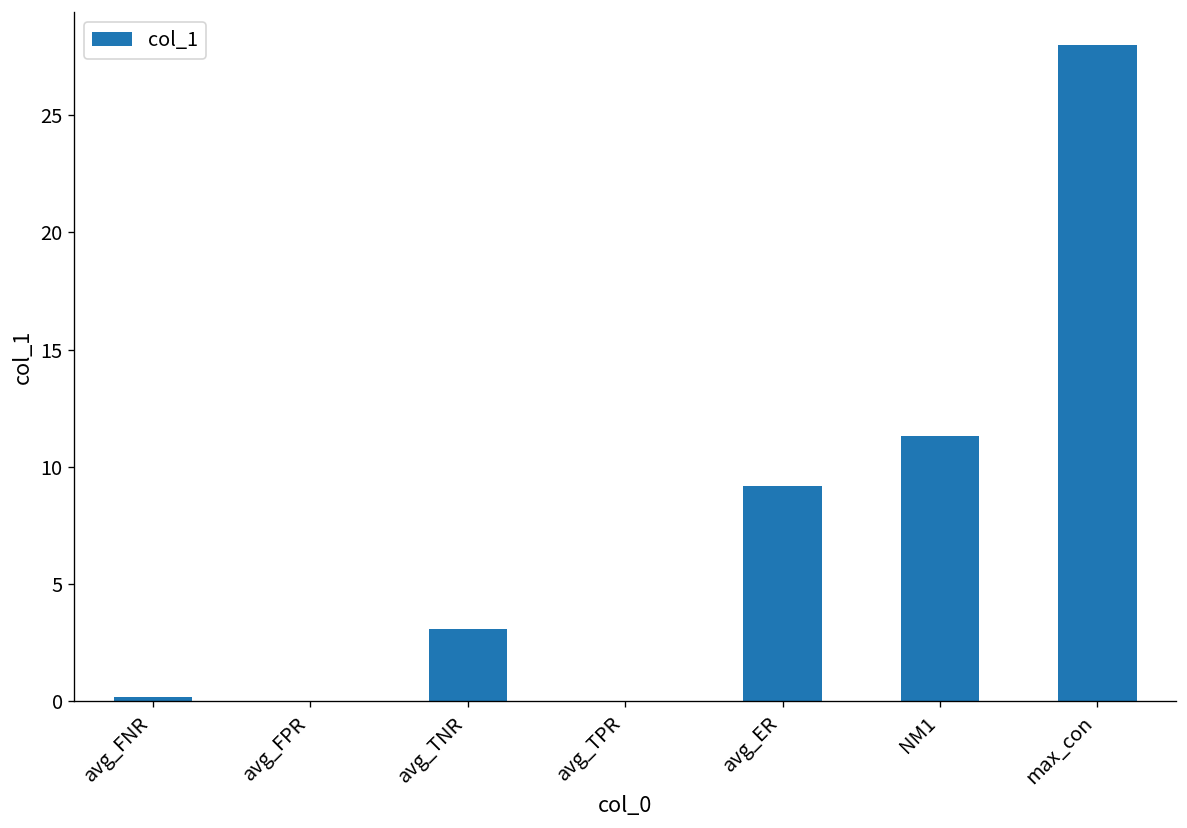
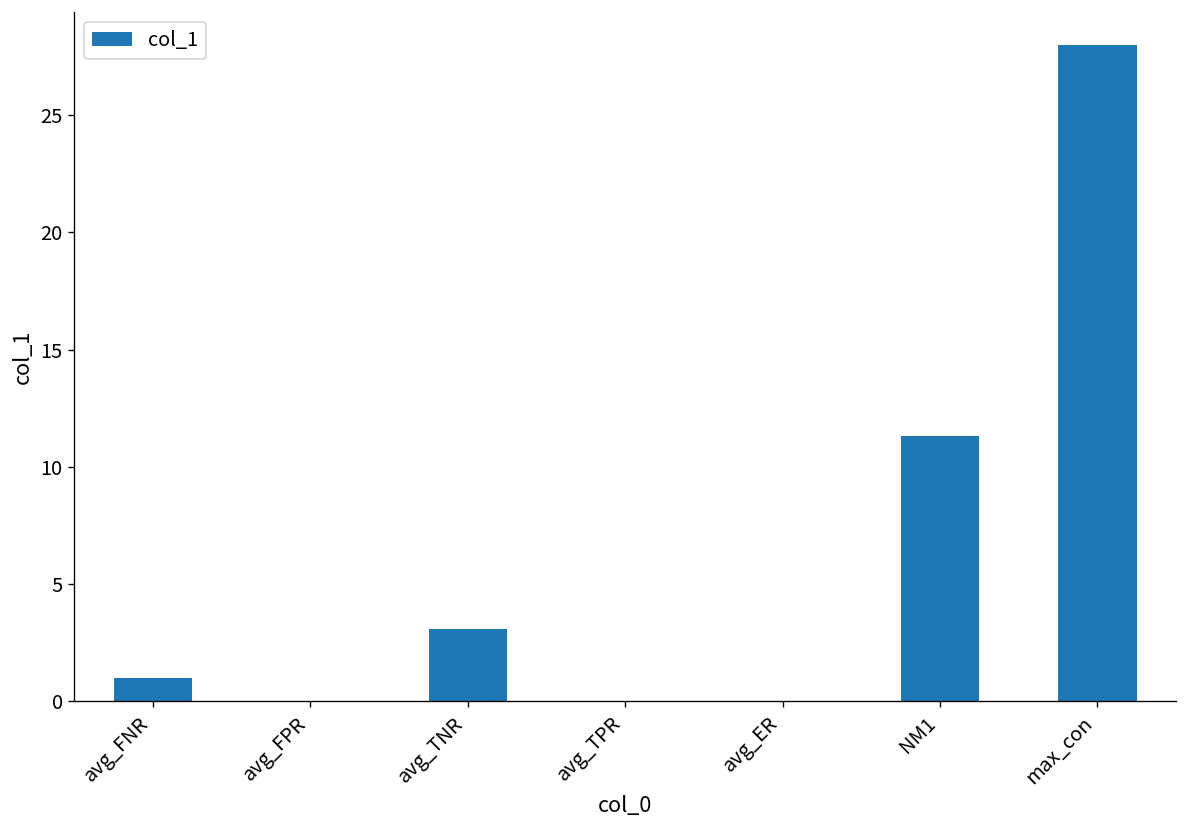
  {
-   "avg_FNR": 0.2,
+   "avg_FNR": 1.0,
    "avg_FPR": 0.0,
    "avg_TNR": 3.1,
    "avg_TPR": 0.0,
-   "avg_ER": 9.2,
+   "avg_ER": 0.0,
    "NM1": 11.3,
    "max_con": 28.0
  }
